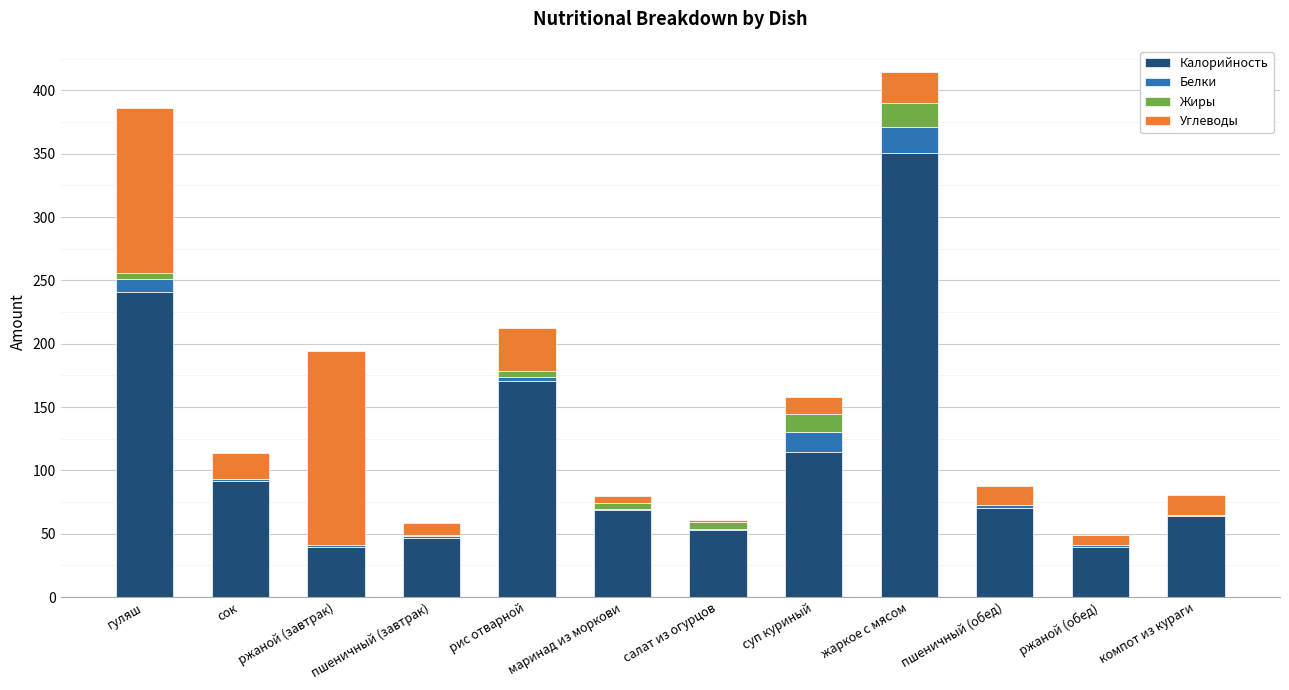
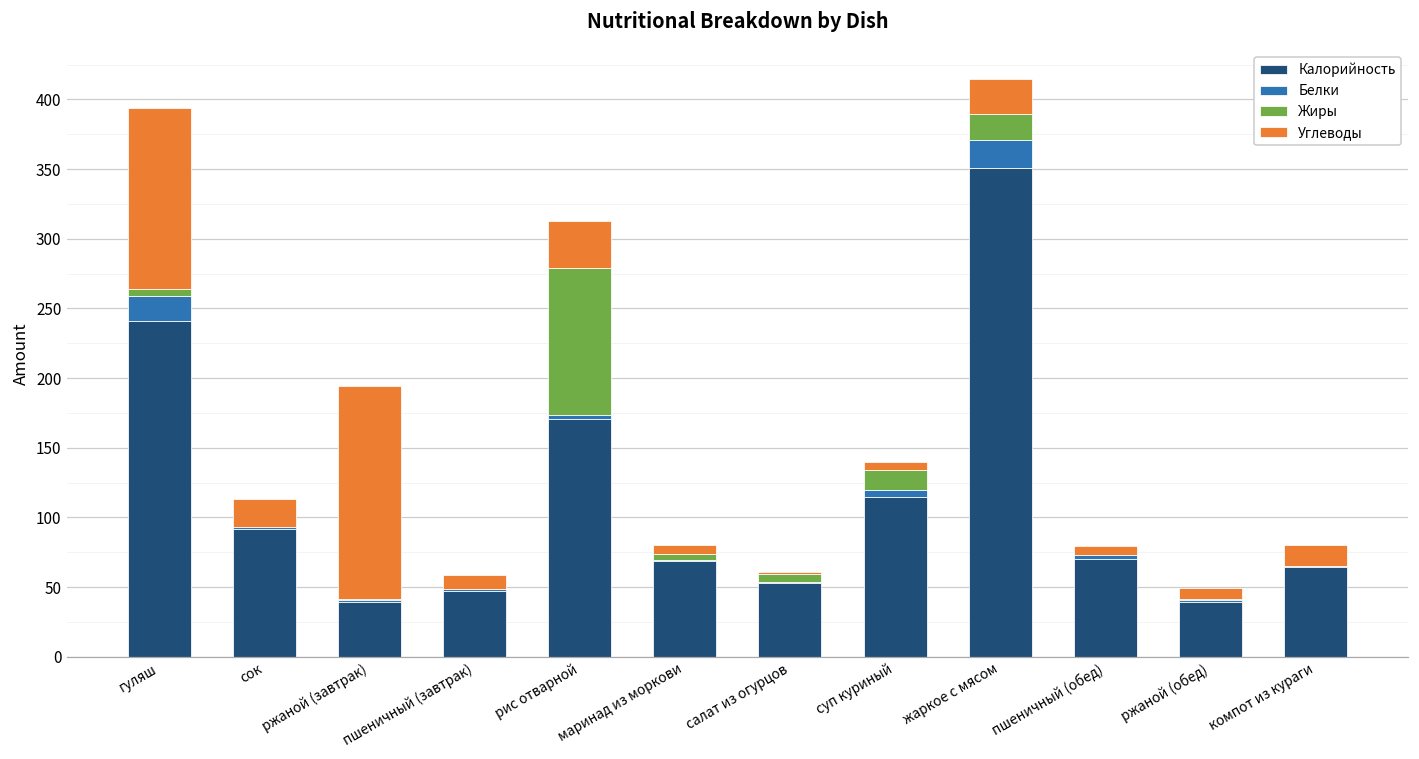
  {
    "Калорийность": {
      "гуляш": 241,
      "сок": 92,
      "ржаной (завтрак)": 40,
      "пшеничный (завтрак)": 47,
      "рис отварной": 170,
      "маринад из моркови": 69,
      "салат из огурцов": 53,
      "суп куриный": 115,
      "жаркое с мясом": 351,
      "пшеничный (обед)": 71,
      "ржаной (обед)": 40,
      "компот из кураги": 64
    },
    "Белки": {
-     "гуляш": 10,
+     "гуляш": 18,
      "рис отварной": 3,
-     "суп куриный": 15,
+     "суп куриный": 5,
      "жаркое с мясом": 20,
      "пшеничный (обед)": 2
    },
    "Жиры": {
      "гуляш": 5,
-     "рис отварной": 5,
+     "рис отварной": 105,
      "маринад из моркови": 4,
      "салат из огурцов": 6,
      "суп куриный": 14,
      "жаркое с мясом": 19
    },
    "Углеводы": {
      "гуляш": 130,
      "сок": 20,
      "ржаной (завтрак)": 153,
      "пшеничный (завтрак)": 10,
      "рис отварной": 34,
      "маринад из моркови": 6,
-     "суп куриный": 13,
+     "суп куриный": 5,
      "жаркое с мясом": 25,
-     "пшеничный (обед)": 15,
+     "пшеничный (обед)": 7,
      "ржаной (обед)": 8,
      "компот из кураги": 15
    }
  }
